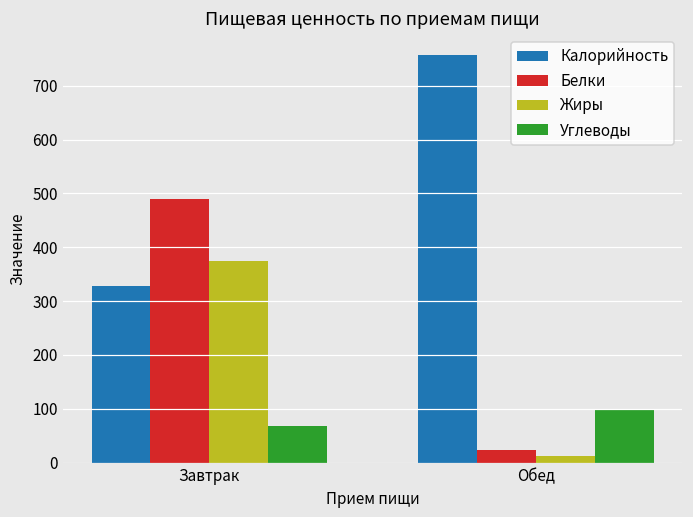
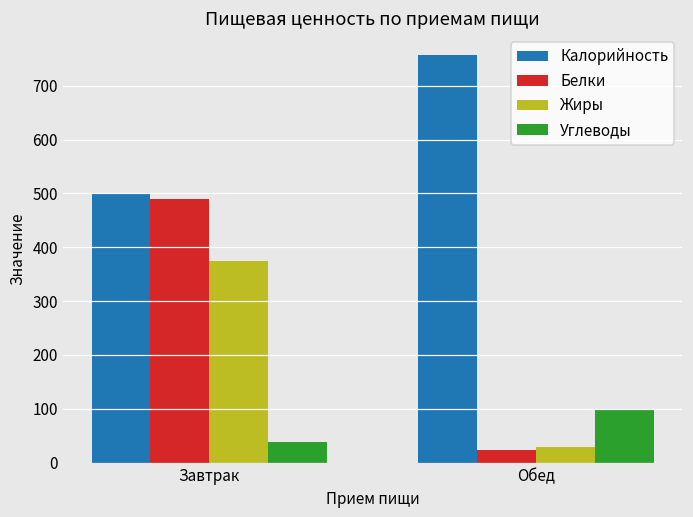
  {
    "Калорийность": {
-     "Завтрак": 330,
+     "Завтрак": 500,
      "Обед": 760
    },
    "Белки": {
      "Завтрак": 490,
      "Обед": 20
    },
    "Жиры": {
      "Завтрак": 370,
-     "Обед": 10
+     "Обед": 30
    },
    "Углеводы": {
-     "Завтрак": 70,
+     "Завтрак": 40,
      "Обед": 100
    }
  }
